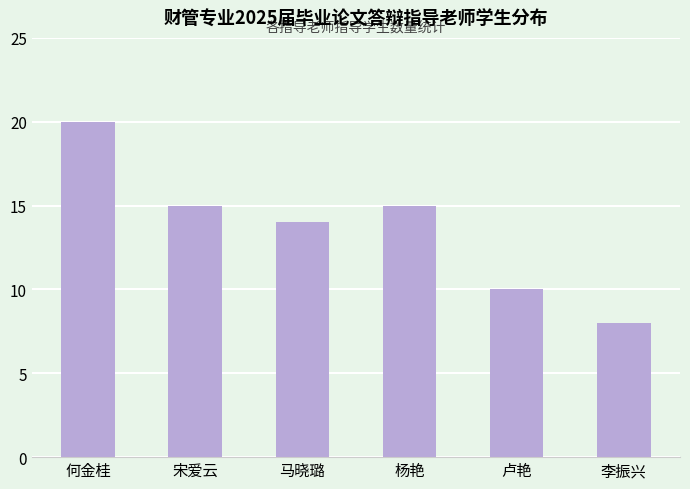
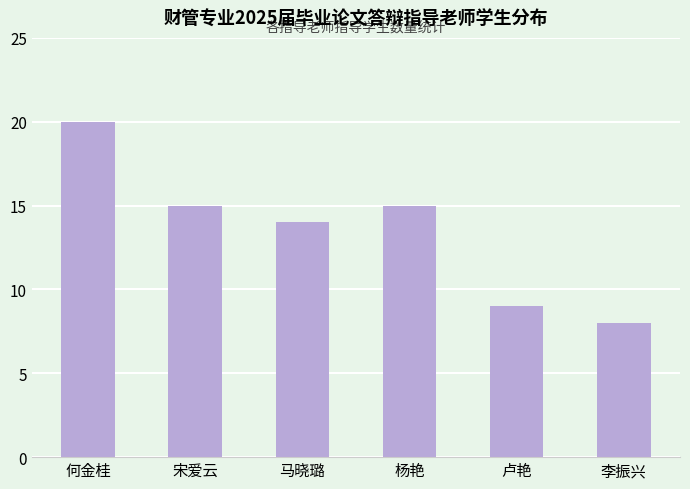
  {
    "何金桂": 20,
    "宋爱云": 15,
    "马晓璐": 14,
    "杨艳": 15,
-   "卢艳": 10,
+   "卢艳": 9,
    "李振兴": 8
  }
